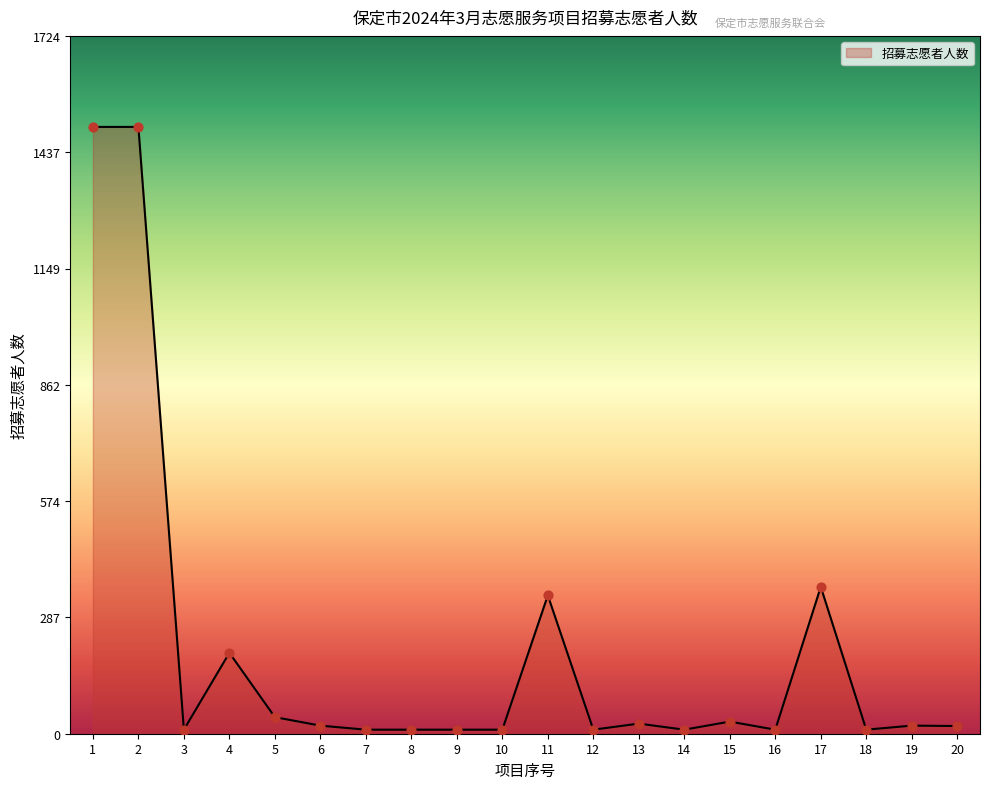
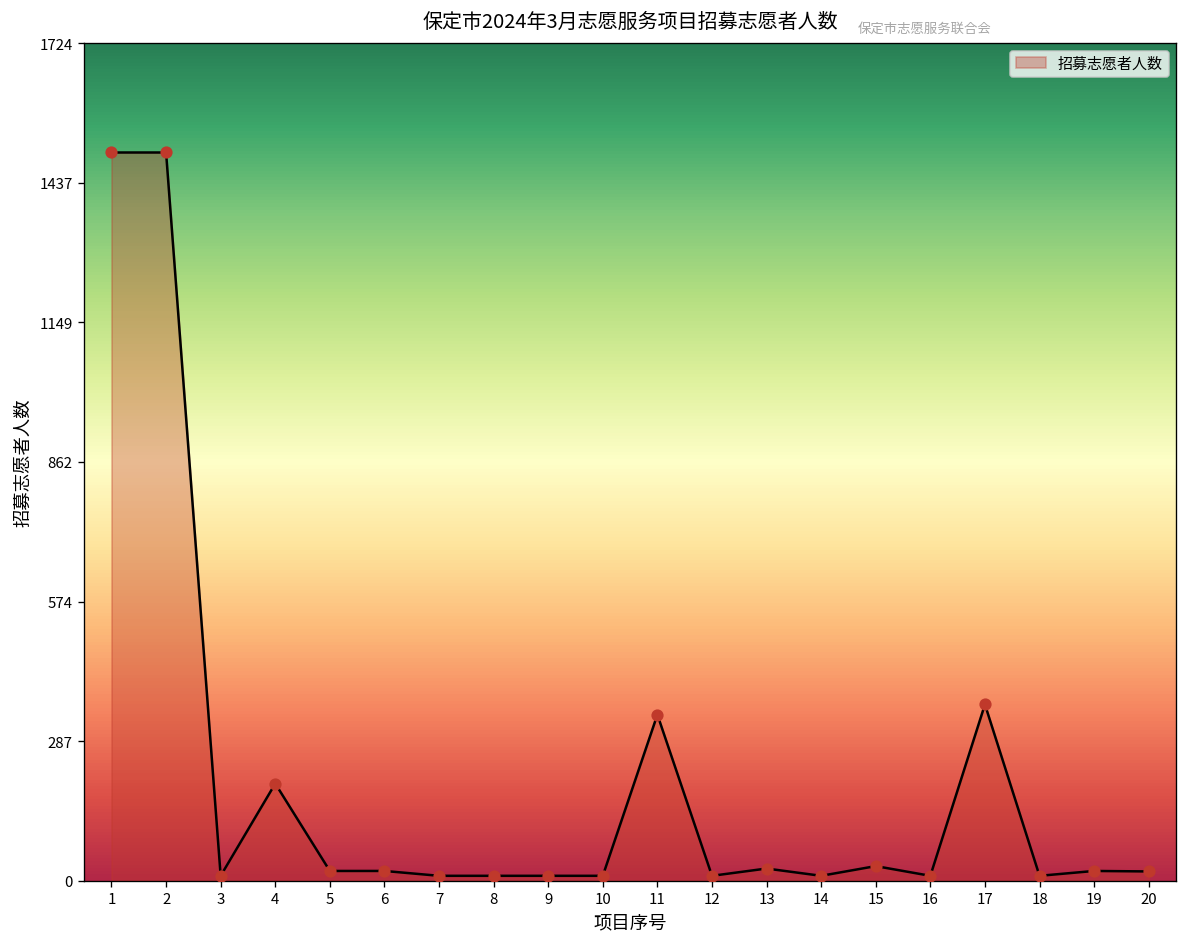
  {
    "1": 1500,
    "2": 1500,
    "3": 10,
    "4": 200,
-   "5": 40,
+   "5": 20,
    "6": 20,
    "7": 10,
    "8": 10,
    "9": 10,
    "10": 10,
    "11": 340,
    "12": 10,
    "13": 20,
    "14": 10,
    "15": 30,
    "16": 10,
    "17": 360,
    "18": 10,
    "19": 20,
    "20": 20
  }
